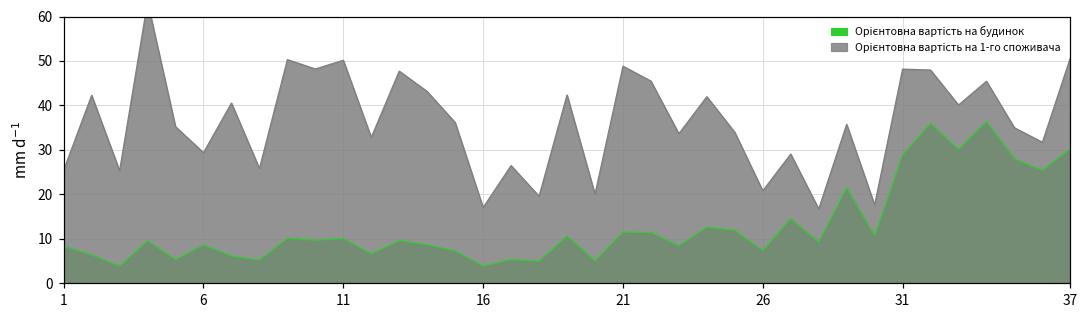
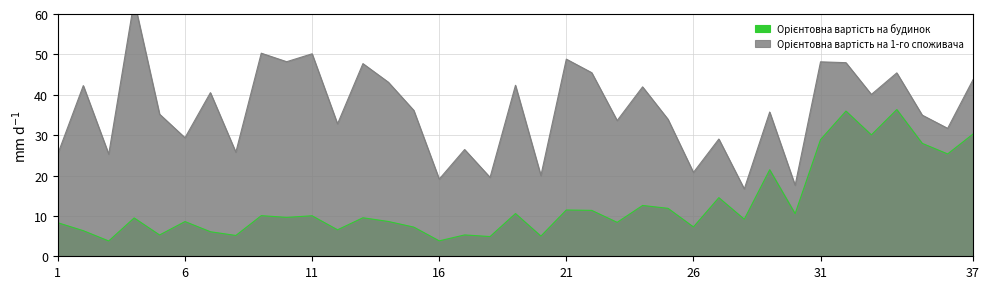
  {
    "Орієнтовна вартість на будинок": {
      "1": 8,
      "6": 9,
      "11": 10,
      "16": 4,
      "21": 11,
      "26": 7,
      "31": 29,
      "37": 30
    },
    "Орієнтовна вартість на 1-го споживача": {
      "1": 25,
      "6": 29,
      "11": 50,
-     "16": 17,
+     "16": 19,
      "21": 49,
      "26": 21,
      "31": 48,
-     "37": 51
+     "37": 44
    }
  }
